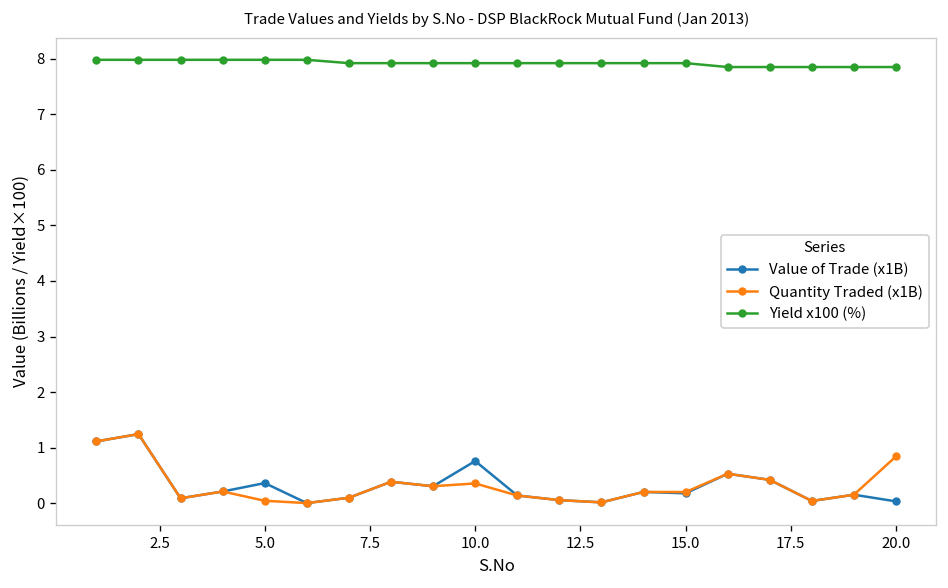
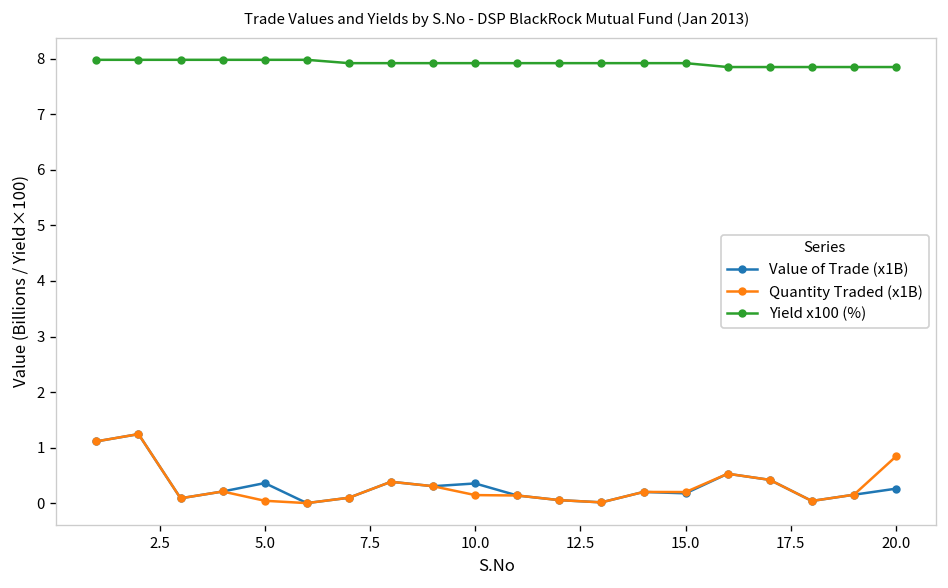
  {
    "Value of Trade (x1B)": {
      "5.0": 0.4,
-     "10.0": 0.8,
-     "20.0": 0.0
+     "10.0": 0.4,
+     "20.0": 0.3
    },
    "Quantity Traded (x1B)": {
      "5.0": 0.0,
-     "10.0": 0.4,
+     "10.0": 0.1,
      "20.0": 0.8
    },
    "Yield x100 (%)": {
      "5.0": 8.0,
      "10.0": 7.9,
      "15.0": 7.9,
      "20.0": 7.9
    }
  }
